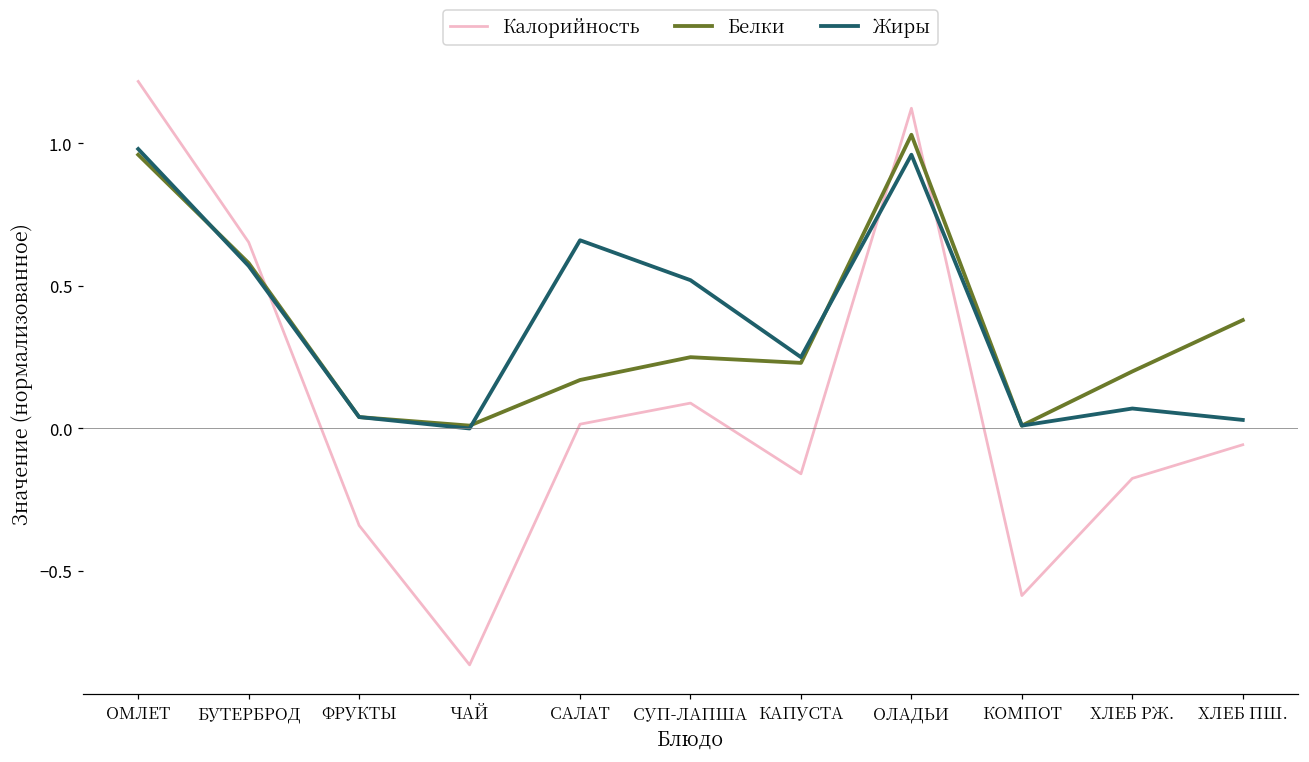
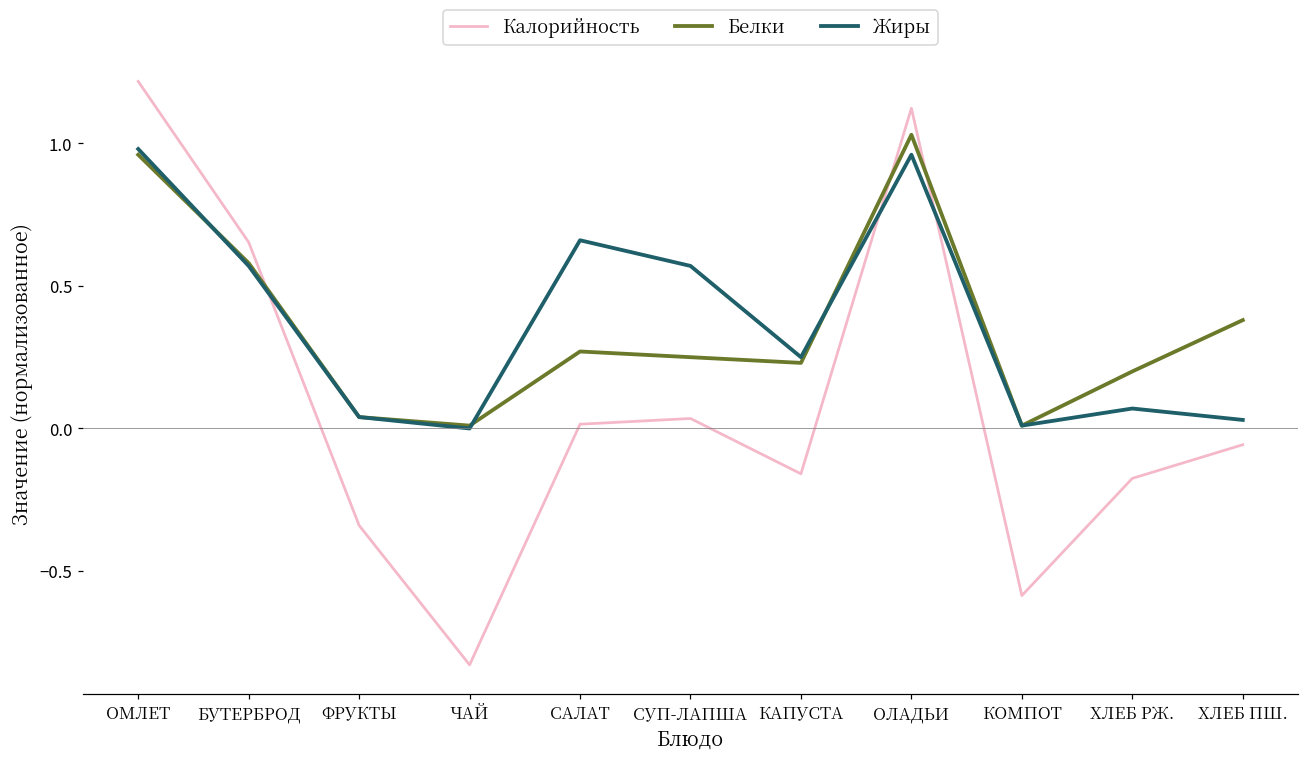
  {
    "Калорийность": {
      "ОМЛЕТ": 1.22,
      "БУТЕРБРОД": 0.65,
      "ФРУКТЫ": -0.34,
      "ЧАЙ": -0.83,
      "САЛАТ": 0.02,
-     "СУП-ЛАПША": 0.09,
+     "СУП-ЛАПША": 0.03,
      "КАПУСТА": -0.16,
      "ОЛАДЬИ": 1.12,
      "КОМПОТ": -0.59,
      "ХЛЕБ РЖ.": -0.17,
      "ХЛЕБ ПШ.": -0.06
    },
    "Белки": {
      "ОМЛЕТ": 0.96,
      "БУТЕРБРОД": 0.58,
      "ЧАЙ": 0.01,
-     "САЛАТ": 0.17,
+     "САЛАТ": 0.27,
      "СУП-ЛАПША": 0.25,
      "КАПУСТА": 0.23,
      "ОЛАДЬИ": 1.03,
      "ХЛЕБ РЖ.": 0.20,
      "ХЛЕБ ПШ.": 0.38
    },
    "Жиры": {
      "ОМЛЕТ": 0.98,
      "БУТЕРБРОД": 0.57,
      "ЧАЙ": 0.00,
      "САЛАТ": 0.66,
-     "СУП-ЛАПША": 0.52,
+     "СУП-ЛАПША": 0.57,
      "КАПУСТА": 0.25,
      "ОЛАДЬИ": 0.96,
      "ХЛЕБ РЖ.": 0.07,
      "ХЛЕБ ПШ.": 0.03
    }
  }
